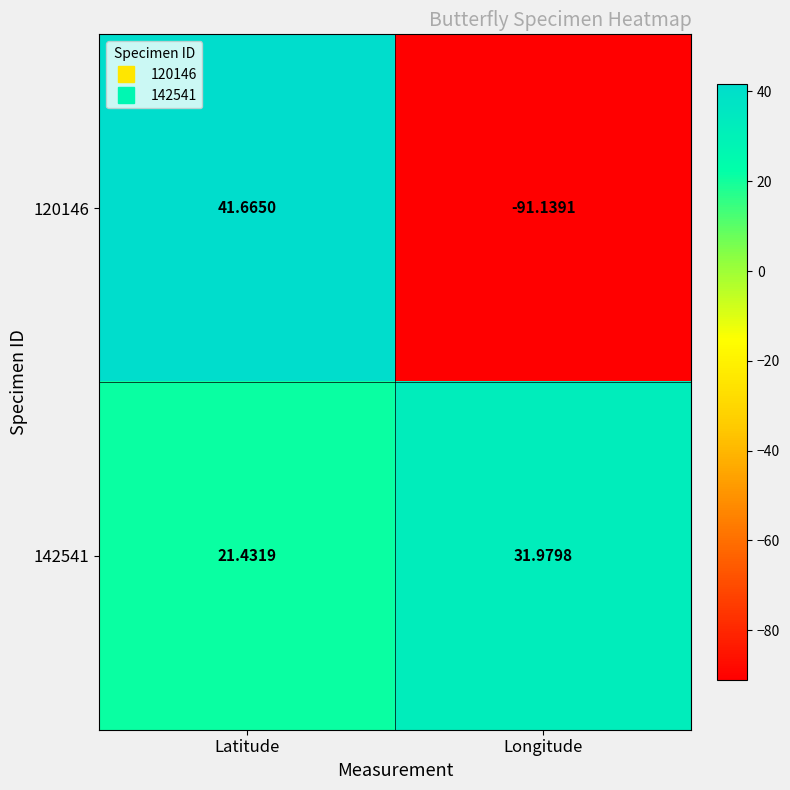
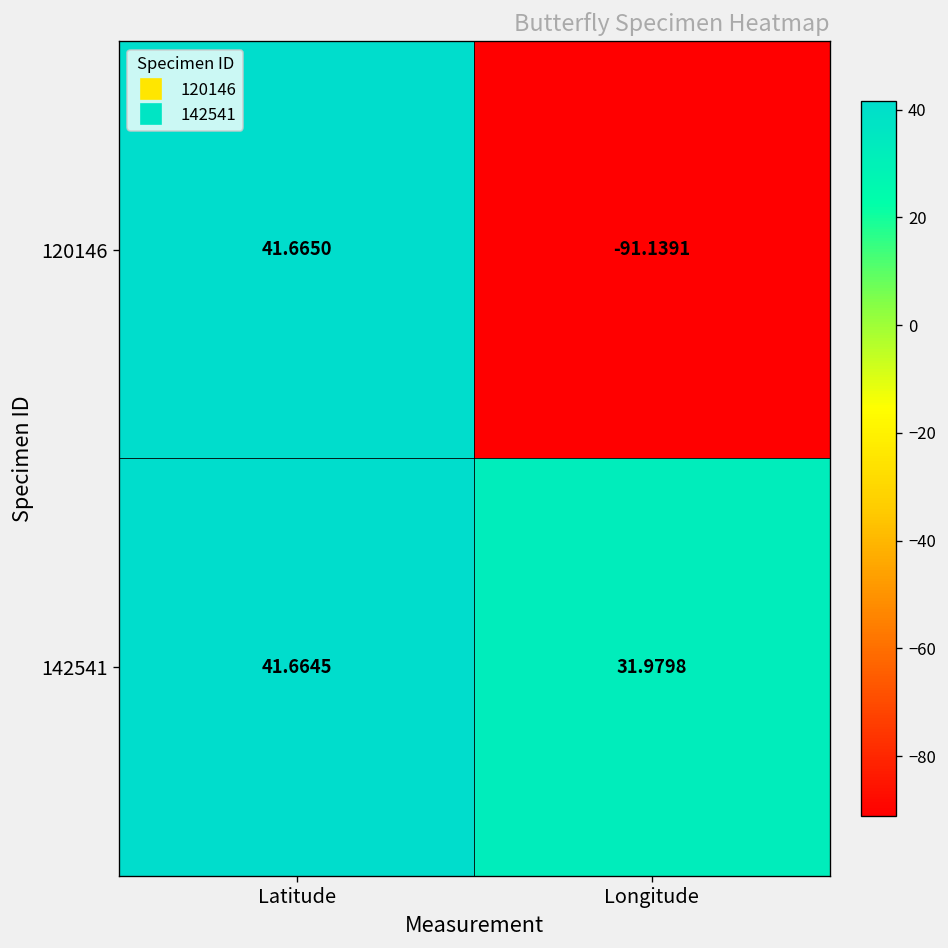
  {
    "120146": {
      "Latitude": 41.6650,
      "Longitude": -91.1391
    },
    "142541": {
-     "Latitude": 21.4319,
+     "Latitude": 41.6645,
      "Longitude": 31.9798
    }
  }
